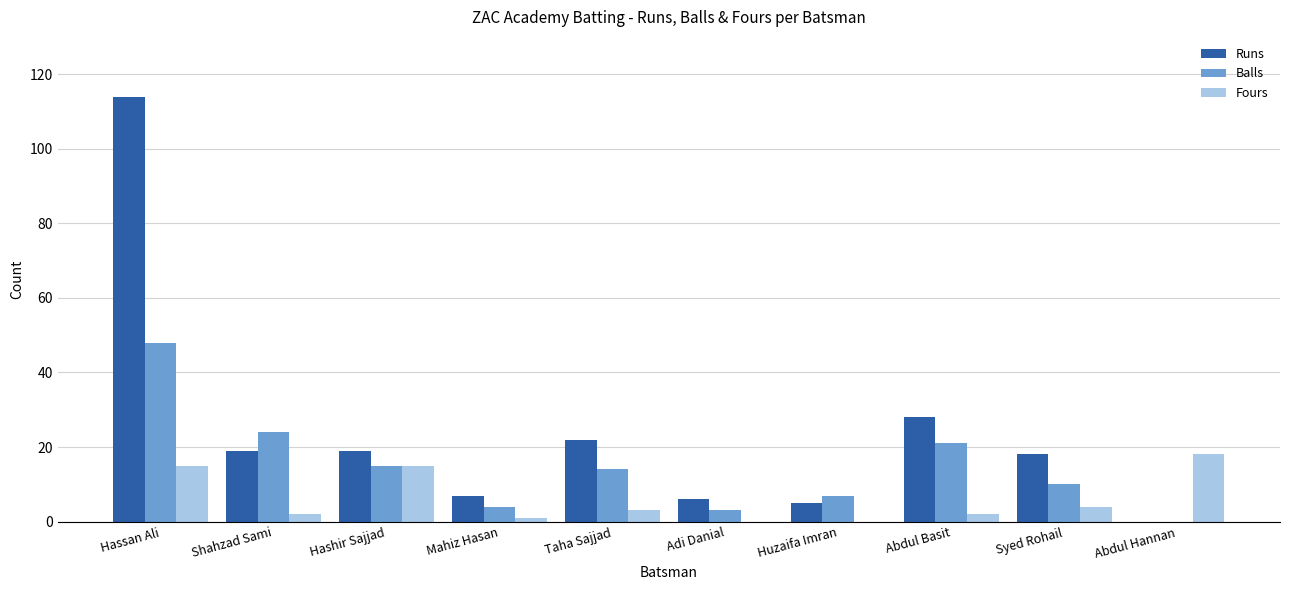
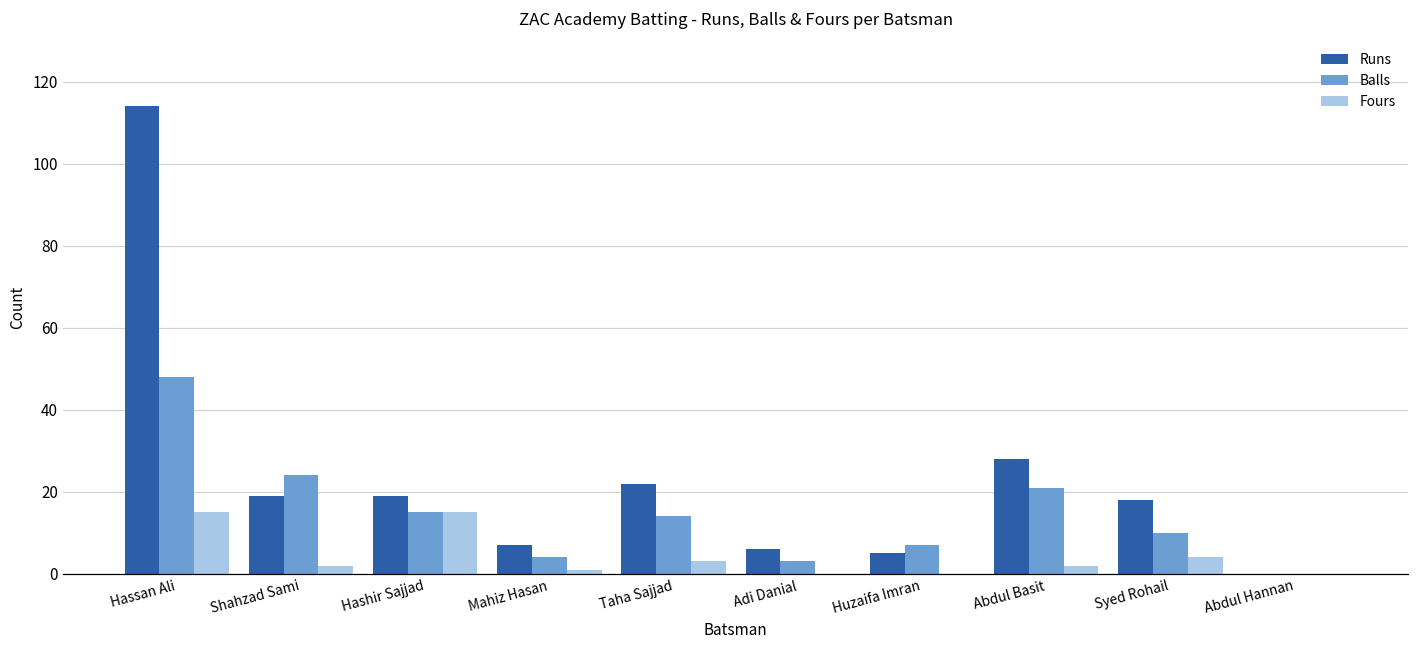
  {
    "Runs": {
      "Hassan Ali": 114,
      "Shahzad Sami": 19,
      "Hashir Sajjad": 19,
      "Mahiz Hasan": 7,
      "Taha Sajjad": 22,
      "Adi Danial": 6,
      "Huzaifa Imran": 5,
      "Abdul Basit": 28,
      "Syed Rohail": 18,
      "Abdul Hannan": 0
    },
    "Balls": {
      "Hassan Ali": 48,
      "Shahzad Sami": 24,
      "Hashir Sajjad": 15,
      "Mahiz Hasan": 4,
      "Taha Sajjad": 14,
      "Adi Danial": 3,
      "Huzaifa Imran": 7,
      "Abdul Basit": 21,
      "Syed Rohail": 10,
      "Abdul Hannan": 0
    },
    "Fours": {
      "Hassan Ali": 15,
      "Shahzad Sami": 2,
      "Hashir Sajjad": 15,
      "Mahiz Hasan": 1,
      "Taha Sajjad": 3,
      "Adi Danial": 0,
      "Huzaifa Imran": 0,
      "Abdul Basit": 2,
      "Syed Rohail": 4,
-     "Abdul Hannan": 18
+     "Abdul Hannan": 0
    }
  }
